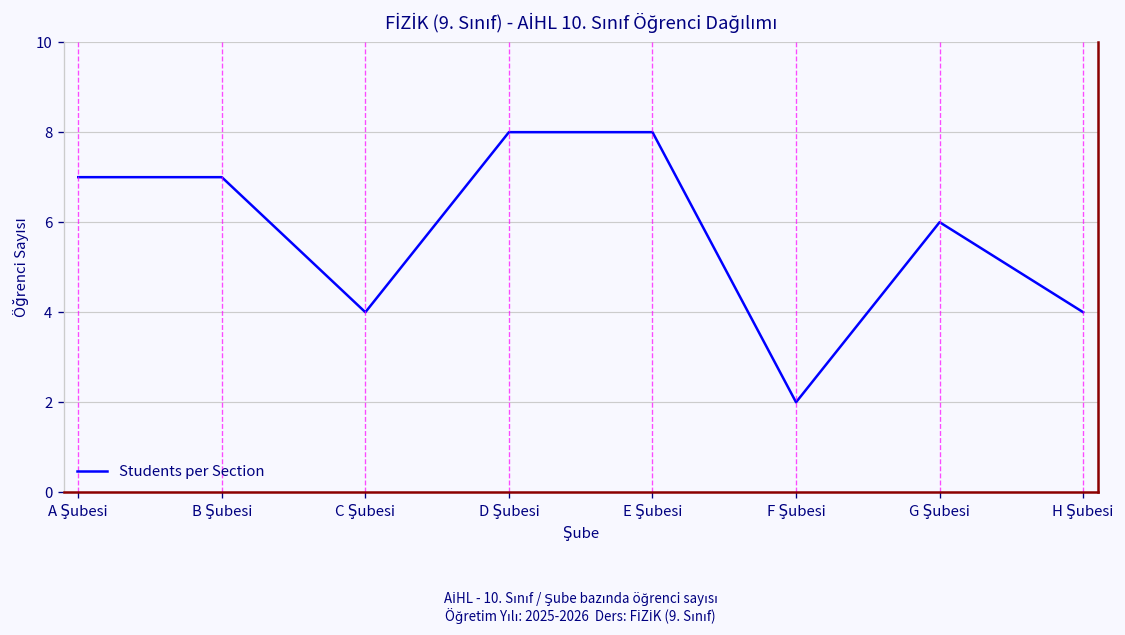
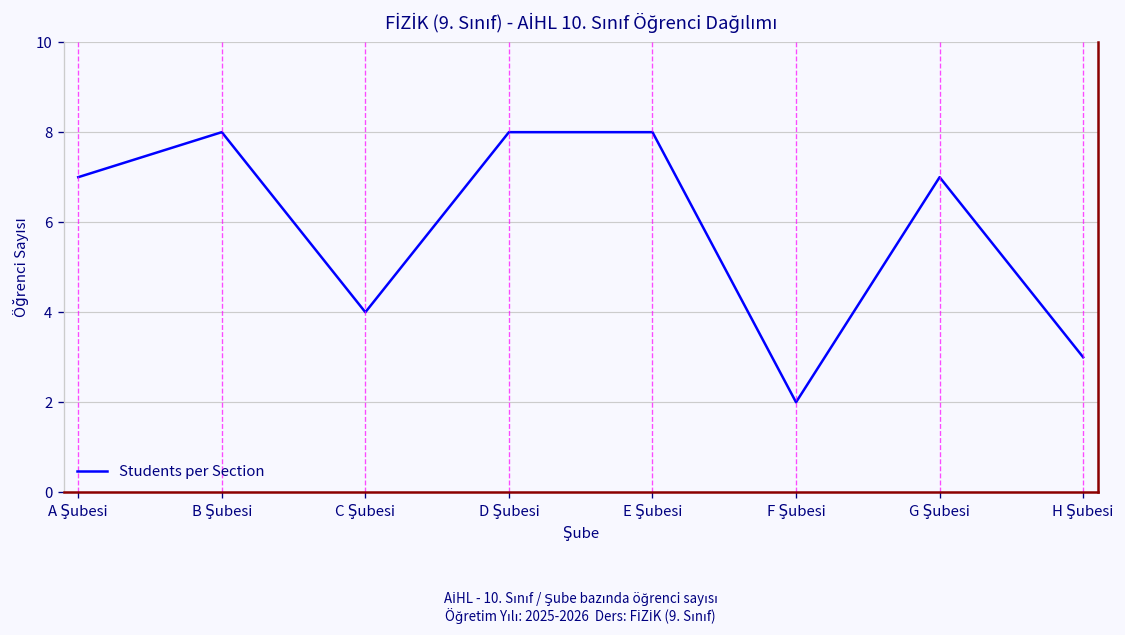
  {
    "A Şubesi": 7,
-   "B Şubesi": 7,
+   "B Şubesi": 8,
    "C Şubesi": 4,
    "D Şubesi": 8,
    "E Şubesi": 8,
    "F Şubesi": 2,
-   "G Şubesi": 6,
-   "H Şubesi": 4
+   "G Şubesi": 7,
+   "H Şubesi": 3
  }
